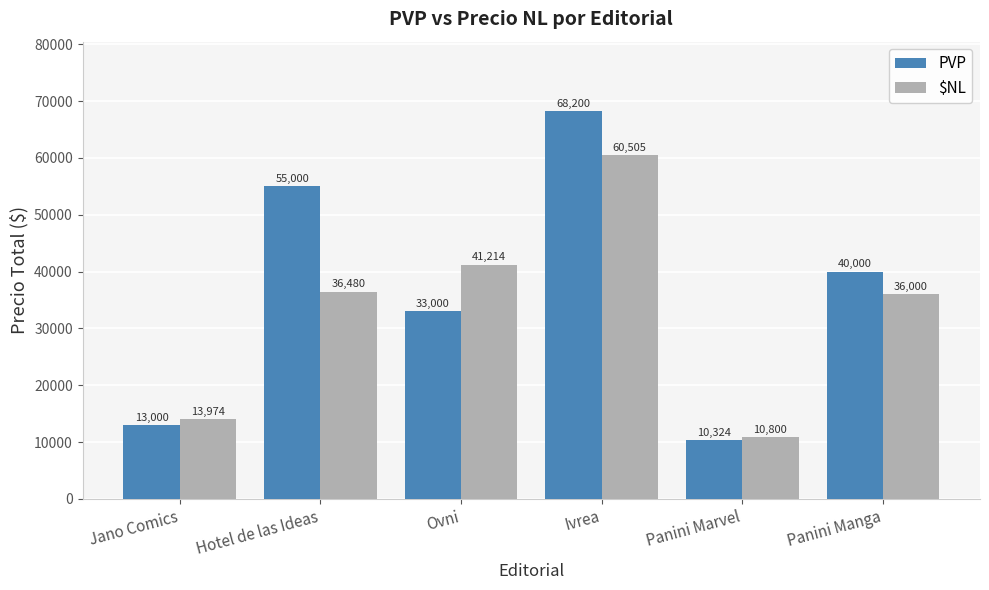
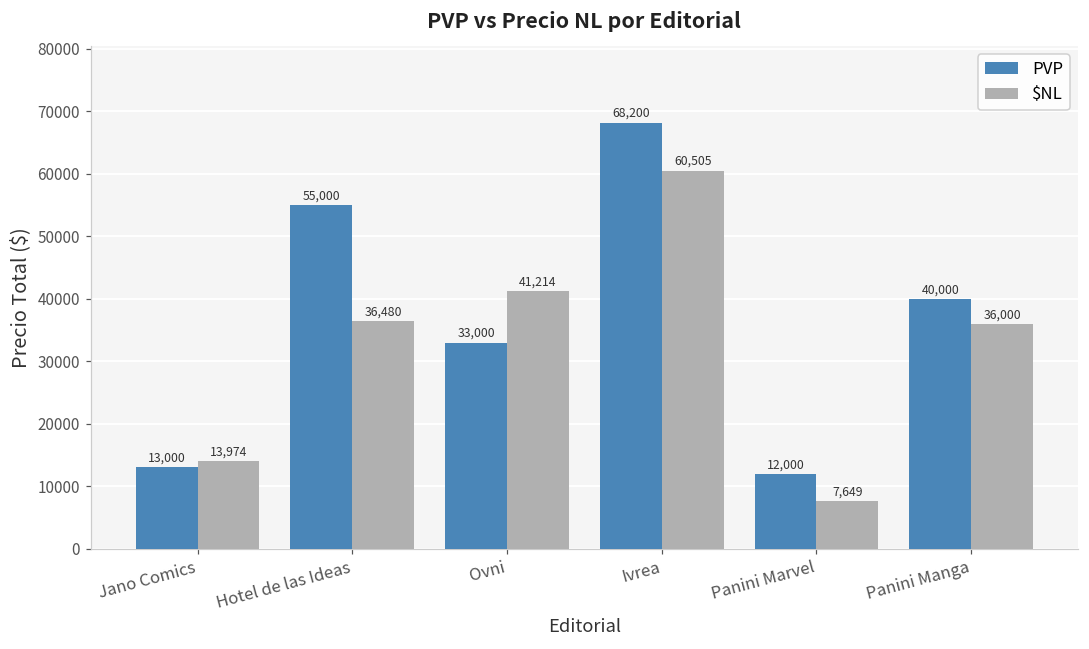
  {
    "PVP": {
      "Jano Comics": "13,000",
      "Hotel de las Ideas": "55,000",
      "Ovni": "33,000",
      "Ivrea": "68,200",
-     "Panini Marvel": "10,324",
+     "Panini Marvel": "12,000",
      "Panini Manga": "40,000"
    },
    "$NL": {
      "Jano Comics": "13,974",
      "Hotel de las Ideas": "36,480",
      "Ovni": "41,214",
      "Ivrea": "60,505",
-     "Panini Marvel": "10,800",
+     "Panini Marvel": "7,649",
      "Panini Manga": "36,000"
    }
  }
